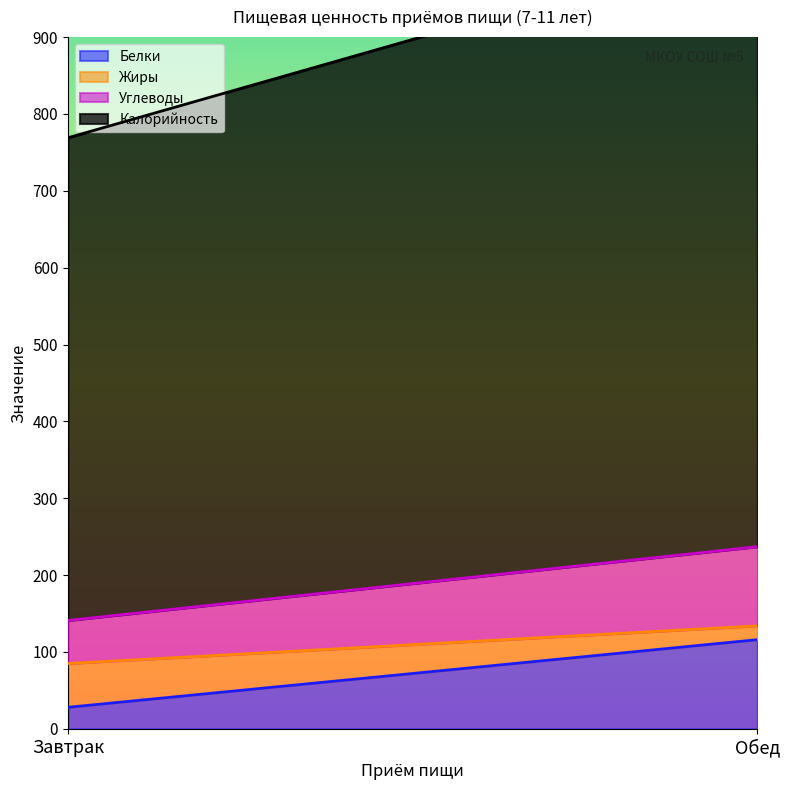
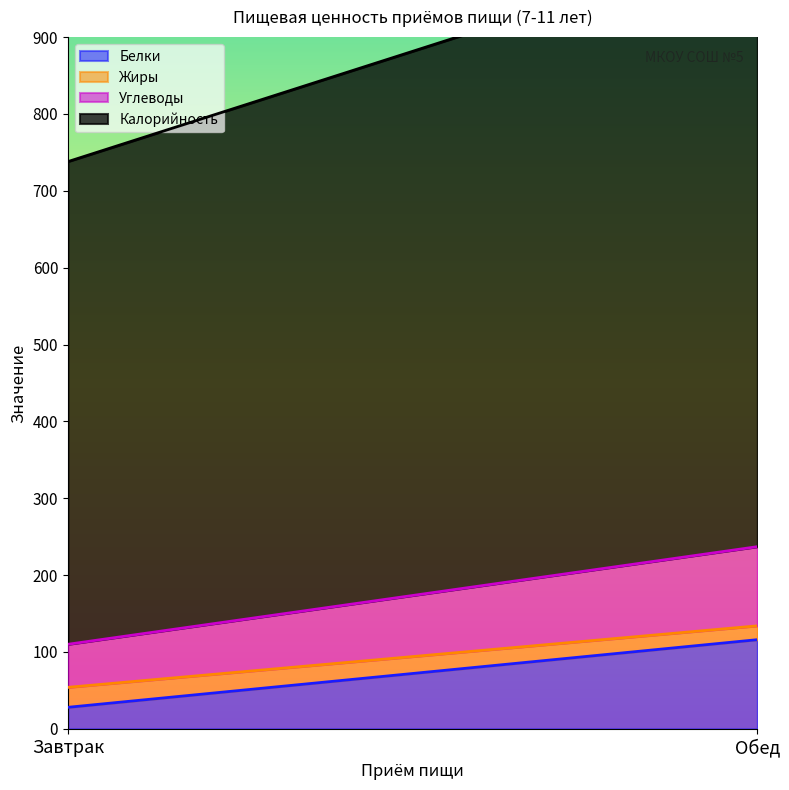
  {
    "Белки": {
      "Завтрак": 30,
      "Обед": 120
    },
    "Жиры": {
-     "Завтрак": 60,
+     "Завтрак": 30,
      "Обед": 20
    },
    "Углеводы": {
      "Завтрак": 60,
      "Обед": 100
    },
    "Калорийность": {
      "Завтрак": 630
    }
  }
